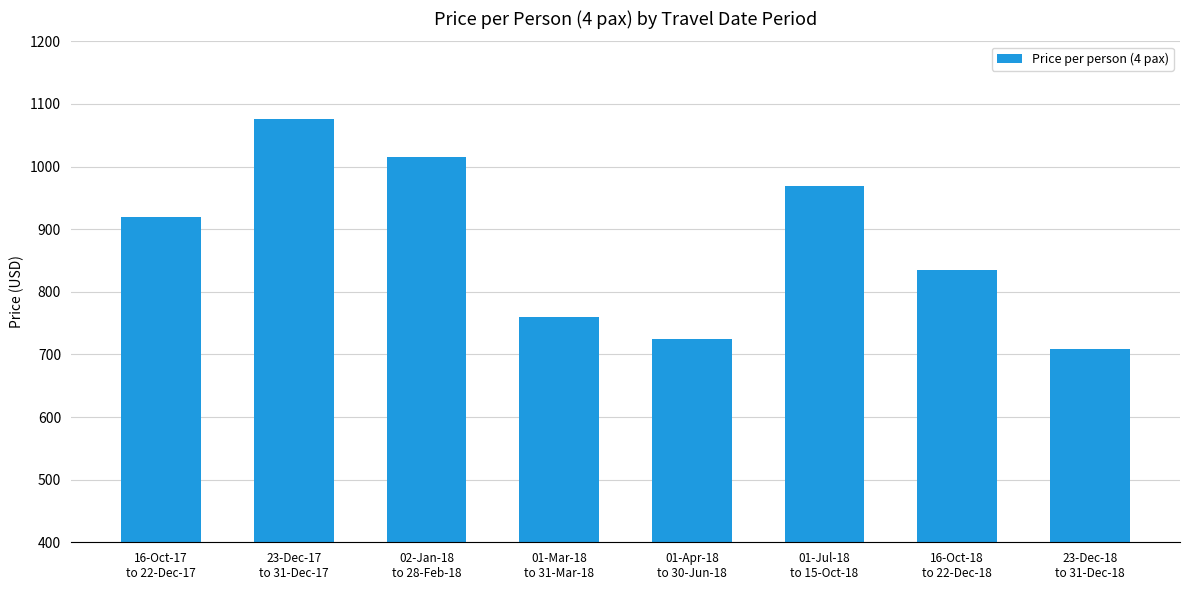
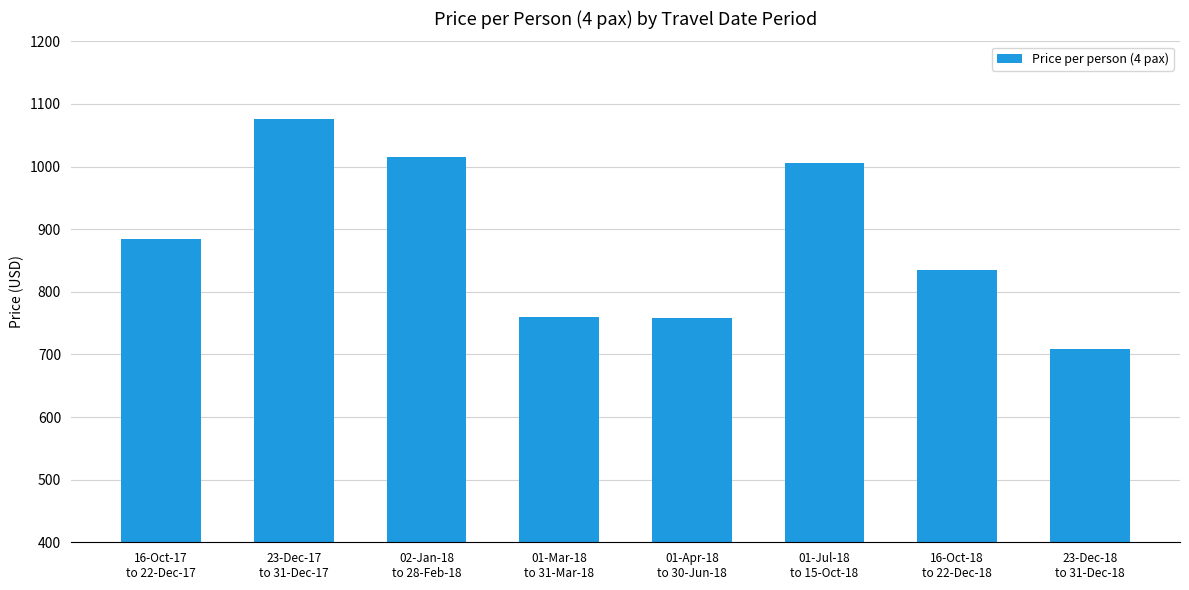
  {
-   "16-Oct-17 to 22-Dec-17": 920,
+   "16-Oct-17 to 22-Dec-17": 890,
    "23-Dec-17 to 31-Dec-17": 1080,
    "02-Jan-18 to 28-Feb-18": 1020,
    "01-Mar-18 to 31-Mar-18": 760,
-   "01-Apr-18 to 30-Jun-18": 730,
-   "01-Jul-18 to 15-Oct-18": 970,
+   "01-Apr-18 to 30-Jun-18": 760,
+   "01-Jul-18 to 15-Oct-18": 1010,
    "16-Oct-18 to 22-Dec-18": 840,
    "23-Dec-18 to 31-Dec-18": 710
  }
